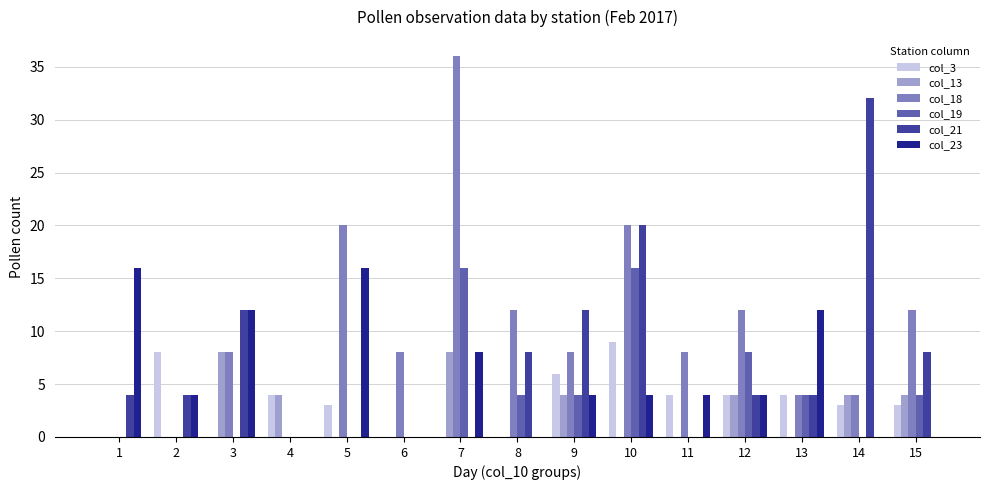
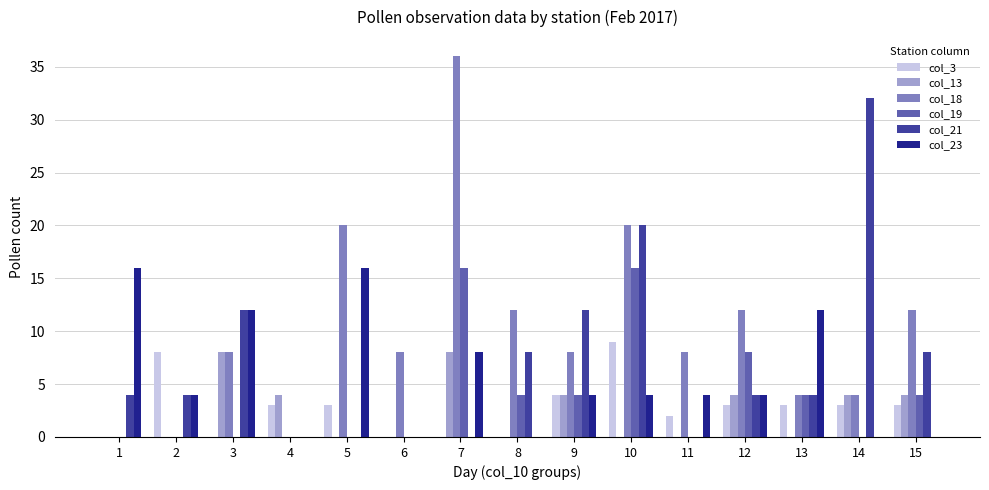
  {
    "col_3": {
      "1": 0,
      "2": 8,
      "3": 0,
-     "4": 4,
+     "4": 3,
      "5": 3,
      "6": 0,
      "7": 0,
      "8": 0,
-     "9": 6,
+     "9": 4,
      "10": 9,
-     "11": 4,
-     "12": 4,
-     "13": 4,
+     "11": 2,
+     "12": 3,
+     "13": 3,
      "14": 3,
      "15": 3
    }
  }
